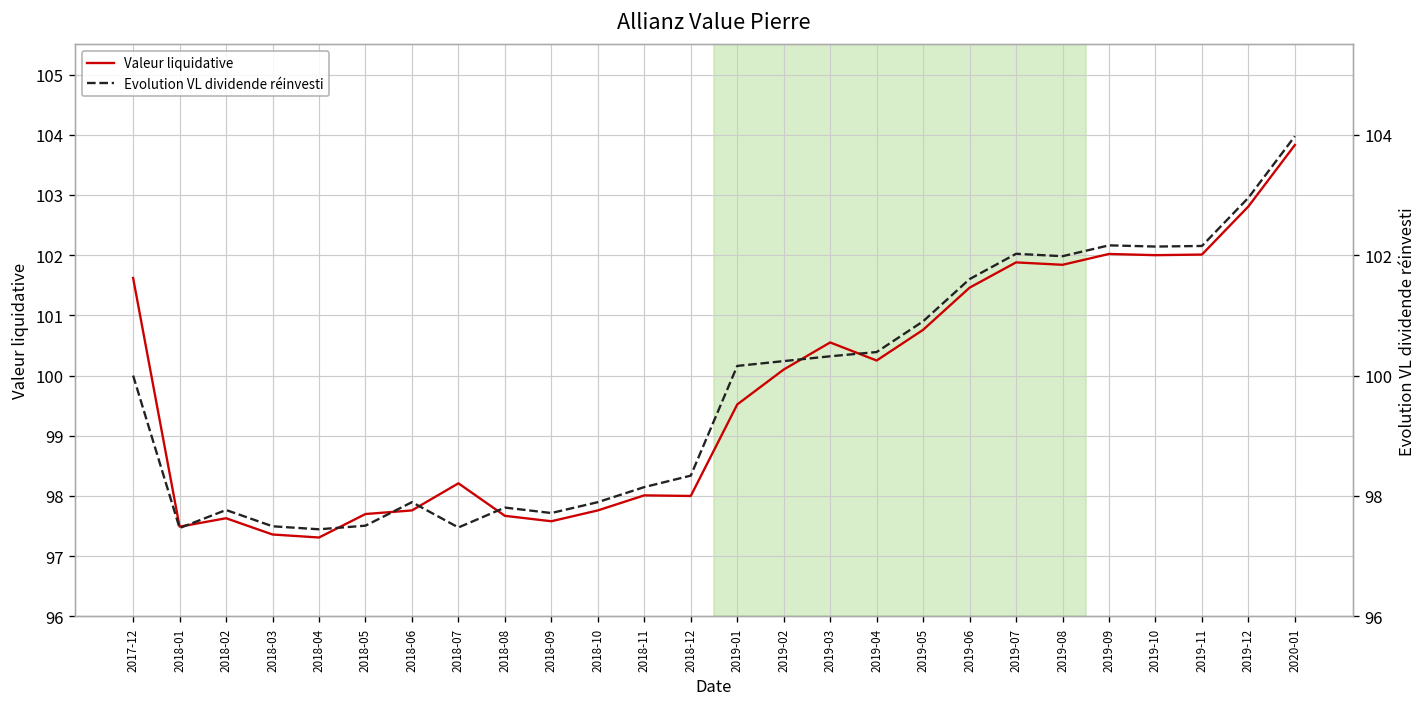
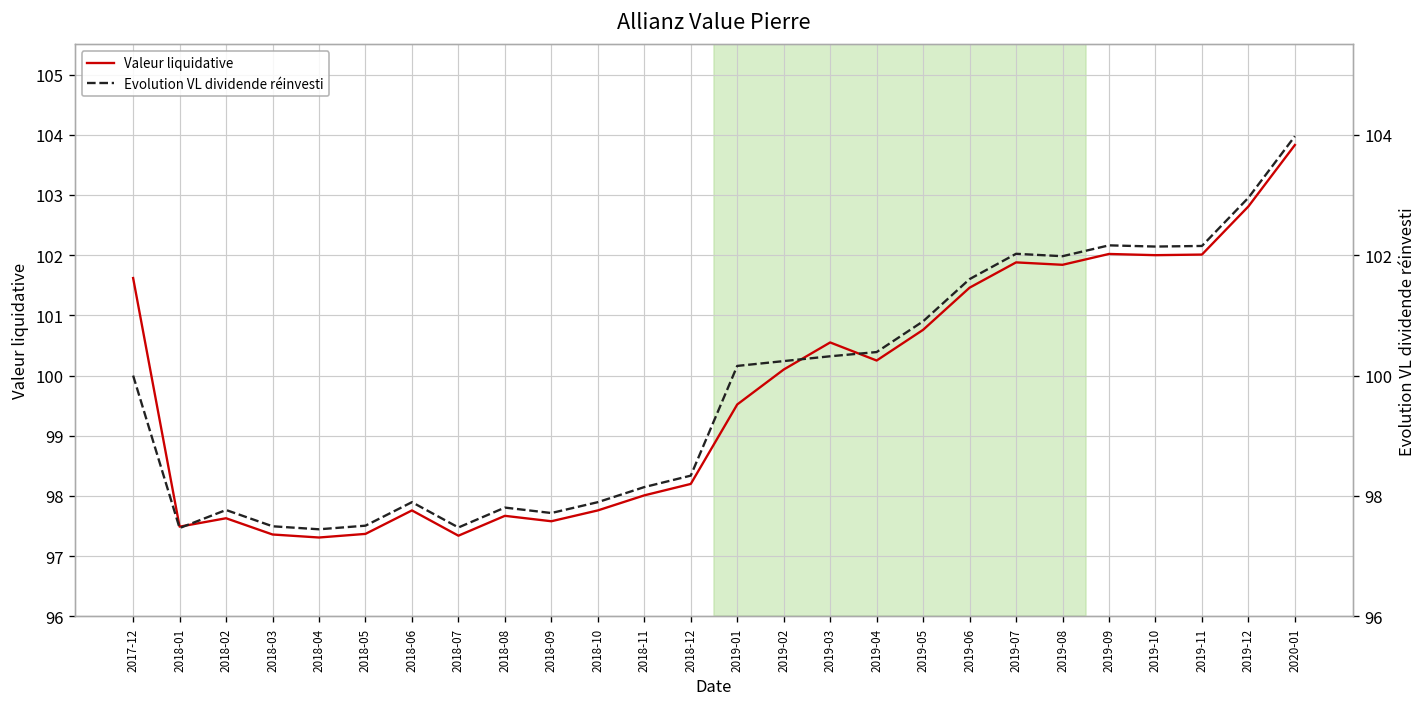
  {
    "Valeur liquidative": {
      "2017-12": 101.6,
      "2018-01": 97.5,
      "2018-02": 97.6,
      "2018-03": 97.4,
      "2018-04": 97.3,
-     "2018-05": 97.7,
+     "2018-05": 97.4,
      "2018-06": 97.8,
-     "2018-07": 98.2,
+     "2018-07": 97.3,
      "2018-08": 97.7,
      "2018-09": 97.6,
      "2018-10": 97.8,
      "2018-11": 98.0,
-     "2018-12": 98.0,
+     "2018-12": 98.2,
      "2019-01": 99.5,
      "2019-02": 100.1,
      "2019-03": 100.6,
      "2019-04": 100.3,
      "2019-05": 100.8,
      "2019-06": 101.5,
      "2019-07": 101.9,
      "2019-08": 101.8,
      "2019-09": 102.0,
      "2019-10": 102.0,
      "2019-11": 102.0,
      "2019-12": 102.8,
      "2020-01": 103.8
    },
    "Evolution VL dividende réinvesti": {
      "2017-12": 100.0,
      "2018-01": 97.5,
      "2018-02": 97.8,
      "2018-03": 97.5,
      "2018-04": 97.4,
      "2018-05": 97.5,
      "2018-06": 97.9,
      "2018-07": 97.5,
      "2018-08": 97.8,
      "2018-09": 97.7,
      "2018-10": 97.9,
      "2018-11": 98.1,
      "2018-12": 98.3,
      "2019-01": 100.2,
      "2019-02": 100.2,
      "2019-03": 100.3,
      "2019-04": 100.4,
      "2019-05": 100.9,
      "2019-06": 101.6,
      "2019-07": 102.0,
      "2019-08": 102.0,
      "2019-09": 102.2,
      "2019-10": 102.1,
      "2019-11": 102.2,
      "2019-12": 103.0,
      "2020-01": 104.0
    }
  }
